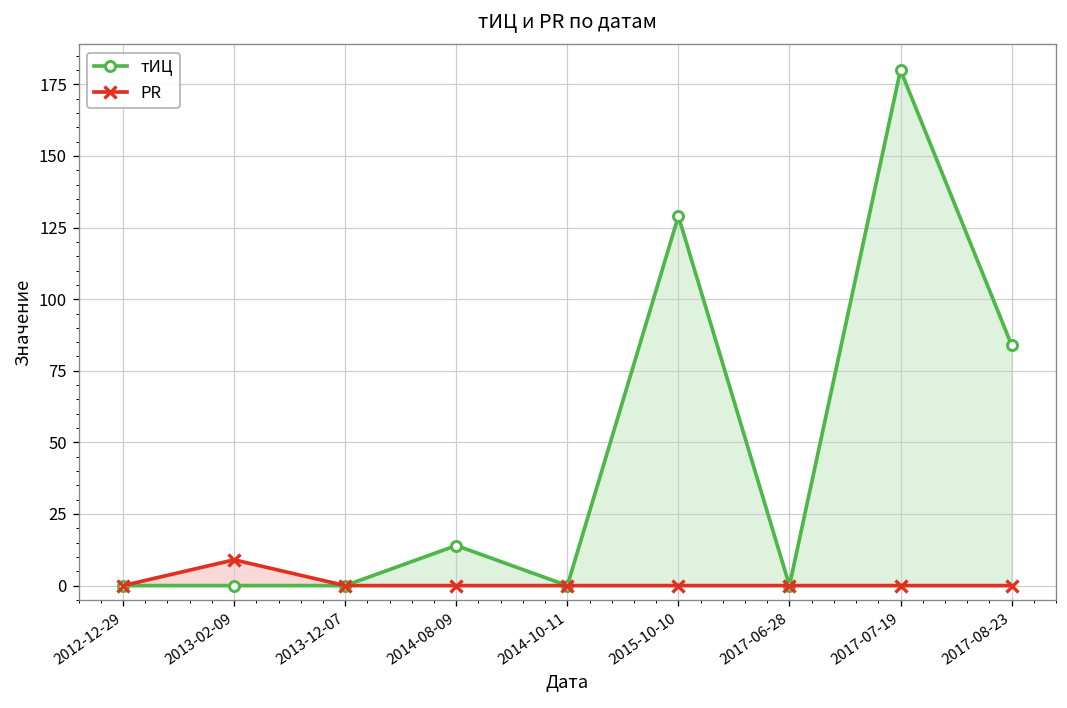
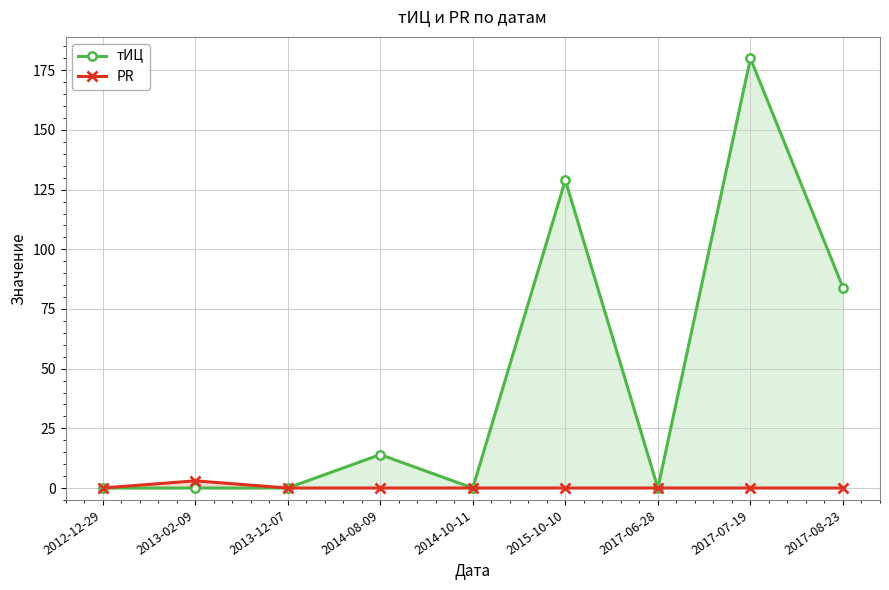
  {
    "тИЦ": {
      "2013-02-09": 0,
      "2014-08-09": 14,
      "2015-10-10": 129,
      "2017-07-19": 180,
      "2017-08-23": 84
    },
    "PR": {
-     "2013-02-09": 9,
+     "2013-02-09": 3,
      "2014-08-09": 0,
      "2015-10-10": 0,
      "2017-07-19": 0,
      "2017-08-23": 0
    }
  }
